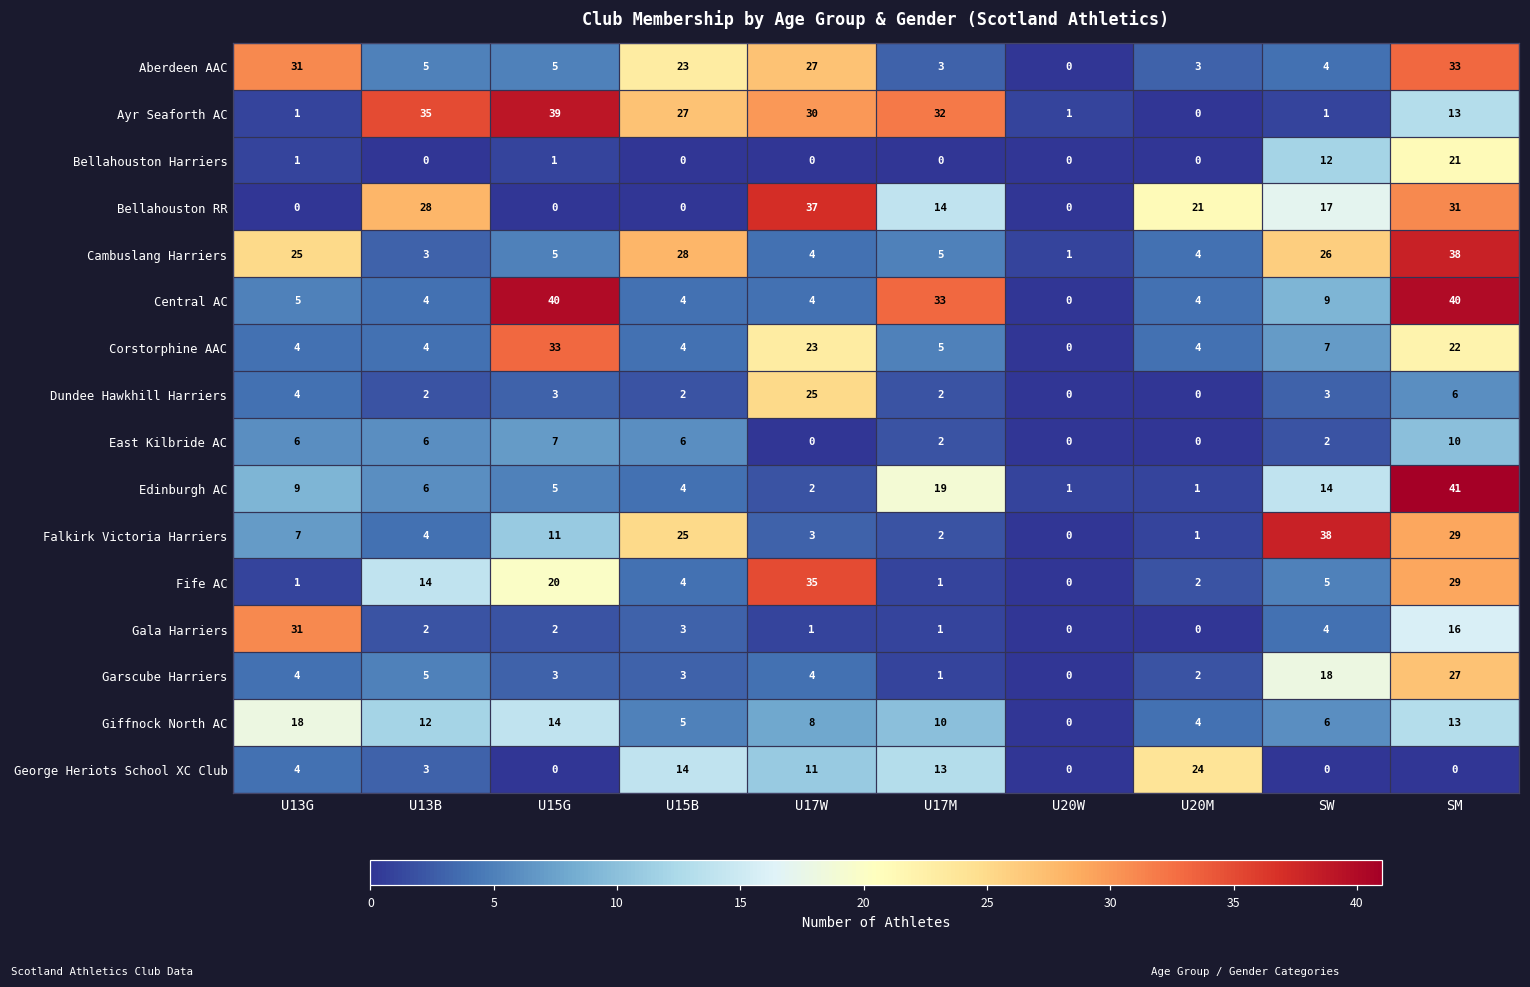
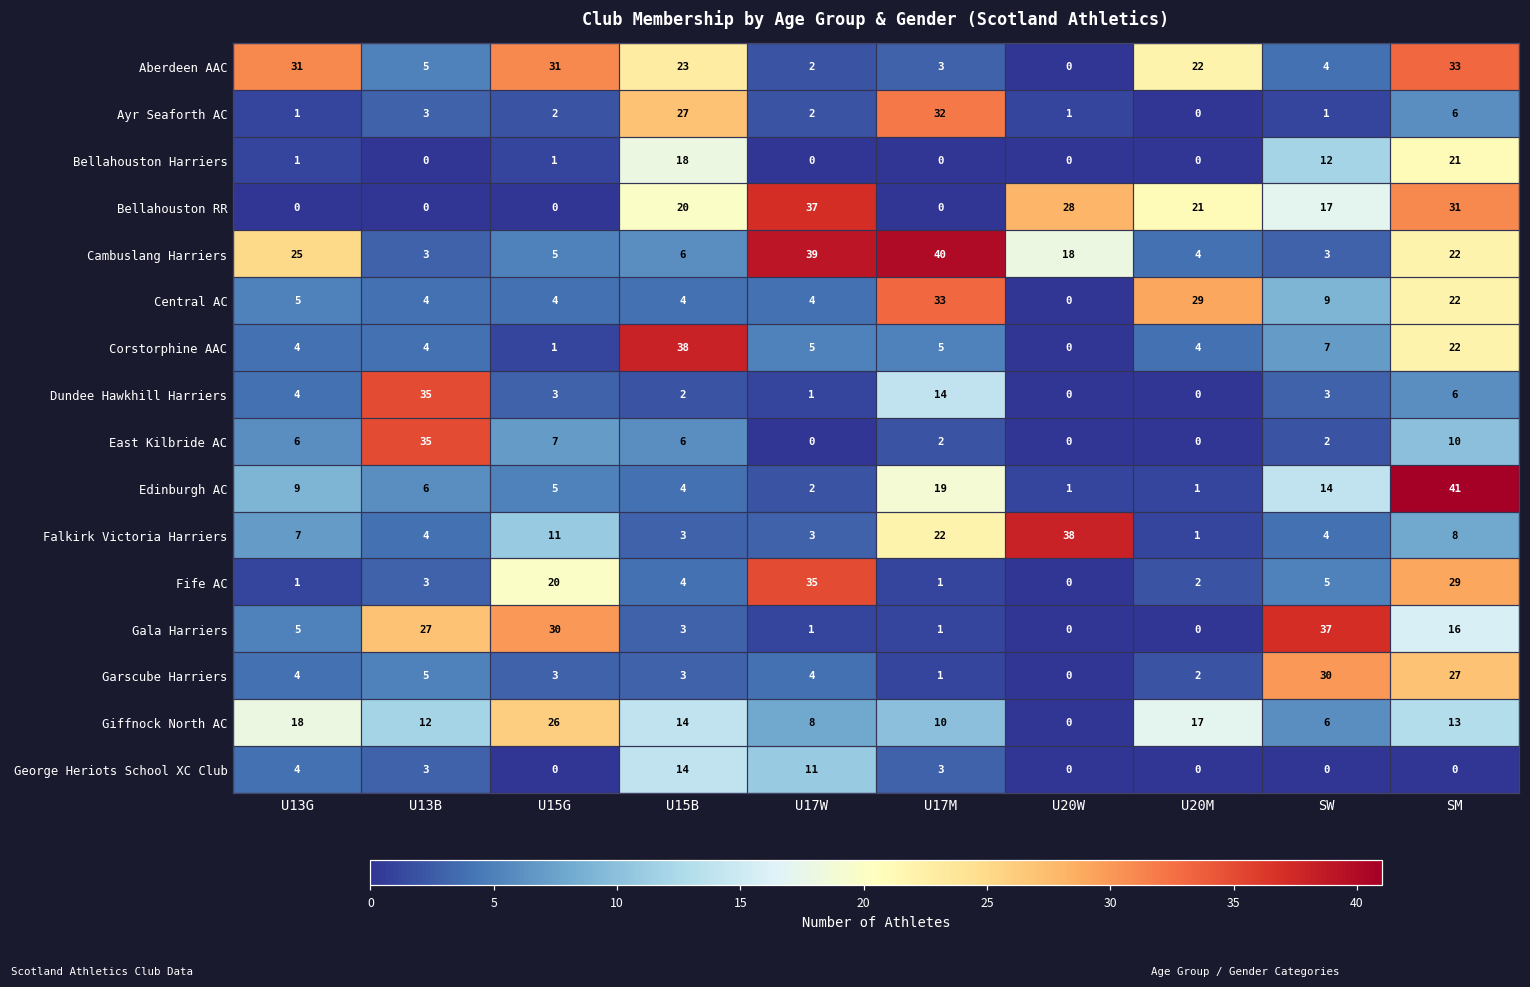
  {
    "Aberdeen AAC": {
      "U13G": 31,
      "U13B": 5,
-     "U15G": 5,
+     "U15G": 31,
      "U15B": 23,
-     "U17W": 27,
+     "U17W": 2,
      "U17M": 3,
      "U20W": 0,
-     "U20M": 3,
+     "U20M": 22,
      "SW": 4,
      "SM": 33
    },
    "Ayr Seaforth AC": {
      "U13G": 1,
-     "U13B": 35,
-     "U15G": 39,
+     "U13B": 3,
+     "U15G": 2,
      "U15B": 27,
-     "U17W": 30,
+     "U17W": 2,
      "U17M": 32,
      "U20W": 1,
      "U20M": 0,
      "SW": 1,
-     "SM": 13
+     "SM": 6
    },
    "Bellahouston Harriers": {
      "U13G": 1,
      "U13B": 0,
      "U15G": 1,
-     "U15B": 0,
+     "U15B": 18,
      "U17W": 0,
      "U17M": 0,
      "U20W": 0,
      "U20M": 0,
      "SW": 12,
      "SM": 21
    },
    "Bellahouston RR": {
      "U13G": 0,
-     "U13B": 28,
+     "U13B": 0,
      "U15G": 0,
-     "U15B": 0,
+     "U15B": 20,
      "U17W": 37,
-     "U17M": 14,
-     "U20W": 0,
+     "U17M": 0,
+     "U20W": 28,
      "U20M": 21,
      "SW": 17,
      "SM": 31
    },
    "Cambuslang Harriers": {
      "U13G": 25,
      "U13B": 3,
      "U15G": 5,
-     "U15B": 28,
-     "U17W": 4,
-     "U17M": 5,
-     "U20W": 1,
+     "U15B": 6,
+     "U17W": 39,
+     "U17M": 40,
+     "U20W": 18,
      "U20M": 4,
-     "SW": 26,
-     "SM": 38
+     "SW": 3,
+     "SM": 22
    },
    "Central AC": {
      "U13G": 5,
      "U13B": 4,
-     "U15G": 40,
+     "U15G": 4,
      "U15B": 4,
      "U17W": 4,
      "U17M": 33,
      "U20W": 0,
-     "U20M": 4,
+     "U20M": 29,
      "SW": 9,
-     "SM": 40
+     "SM": 22
    },
    "Corstorphine AAC": {
      "U13G": 4,
      "U13B": 4,
-     "U15G": 33,
-     "U15B": 4,
-     "U17W": 23,
+     "U15G": 1,
+     "U15B": 38,
+     "U17W": 5,
      "U17M": 5,
      "U20W": 0,
      "U20M": 4,
      "SW": 7,
      "SM": 22
    },
    "Dundee Hawkhill Harriers": {
      "U13G": 4,
-     "U13B": 2,
+     "U13B": 35,
      "U15G": 3,
      "U15B": 2,
-     "U17W": 25,
-     "U17M": 2,
+     "U17W": 1,
+     "U17M": 14,
      "U20W": 0,
      "U20M": 0,
      "SW": 3,
      "SM": 6
    },
    "East Kilbride AC": {
      "U13G": 6,
-     "U13B": 6,
+     "U13B": 35,
      "U15G": 7,
      "U15B": 6,
      "U17W": 0,
      "U17M": 2,
      "U20W": 0,
      "U20M": 0,
      "SW": 2,
      "SM": 10
    },
    "Edinburgh AC": {
      "U13G": 9,
      "U13B": 6,
      "U15G": 5,
      "U15B": 4,
      "U17W": 2,
      "U17M": 19,
      "U20W": 1,
      "U20M": 1,
      "SW": 14,
      "SM": 41
    },
    "Falkirk Victoria Harriers": {
      "U13G": 7,
      "U13B": 4,
      "U15G": 11,
-     "U15B": 25,
+     "U15B": 3,
      "U17W": 3,
-     "U17M": 2,
-     "U20W": 0,
+     "U17M": 22,
+     "U20W": 38,
      "U20M": 1,
-     "SW": 38,
-     "SM": 29
+     "SW": 4,
+     "SM": 8
    },
    "Fife AC": {
      "U13G": 1,
-     "U13B": 14,
+     "U13B": 3,
      "U15G": 20,
      "U15B": 4,
      "U17W": 35,
      "U17M": 1,
      "U20W": 0,
      "U20M": 2,
      "SW": 5,
      "SM": 29
    },
    "Gala Harriers": {
-     "U13G": 31,
-     "U13B": 2,
-     "U15G": 2,
+     "U13G": 5,
+     "U13B": 27,
+     "U15G": 30,
      "U15B": 3,
      "U17W": 1,
      "U17M": 1,
      "U20W": 0,
      "U20M": 0,
-     "SW": 4,
+     "SW": 37,
      "SM": 16
    },
    "Garscube Harriers": {
      "U13G": 4,
      "U13B": 5,
      "U15G": 3,
      "U15B": 3,
      "U17W": 4,
      "U17M": 1,
      "U20W": 0,
      "U20M": 2,
-     "SW": 18,
+     "SW": 30,
      "SM": 27
    },
    "Giffnock North AC": {
      "U13G": 18,
      "U13B": 12,
-     "U15G": 14,
-     "U15B": 5,
+     "U15G": 26,
+     "U15B": 14,
      "U17W": 8,
      "U17M": 10,
      "U20W": 0,
-     "U20M": 4,
+     "U20M": 17,
      "SW": 6,
      "SM": 13
    },
    "George Heriots School XC Club": {
      "U13G": 4,
      "U13B": 3,
      "U15G": 0,
      "U15B": 14,
      "U17W": 11,
-     "U17M": 13,
+     "U17M": 3,
      "U20W": 0,
-     "U20M": 24,
+     "U20M": 0,
      "SW": 0,
      "SM": 0
    }
  }
